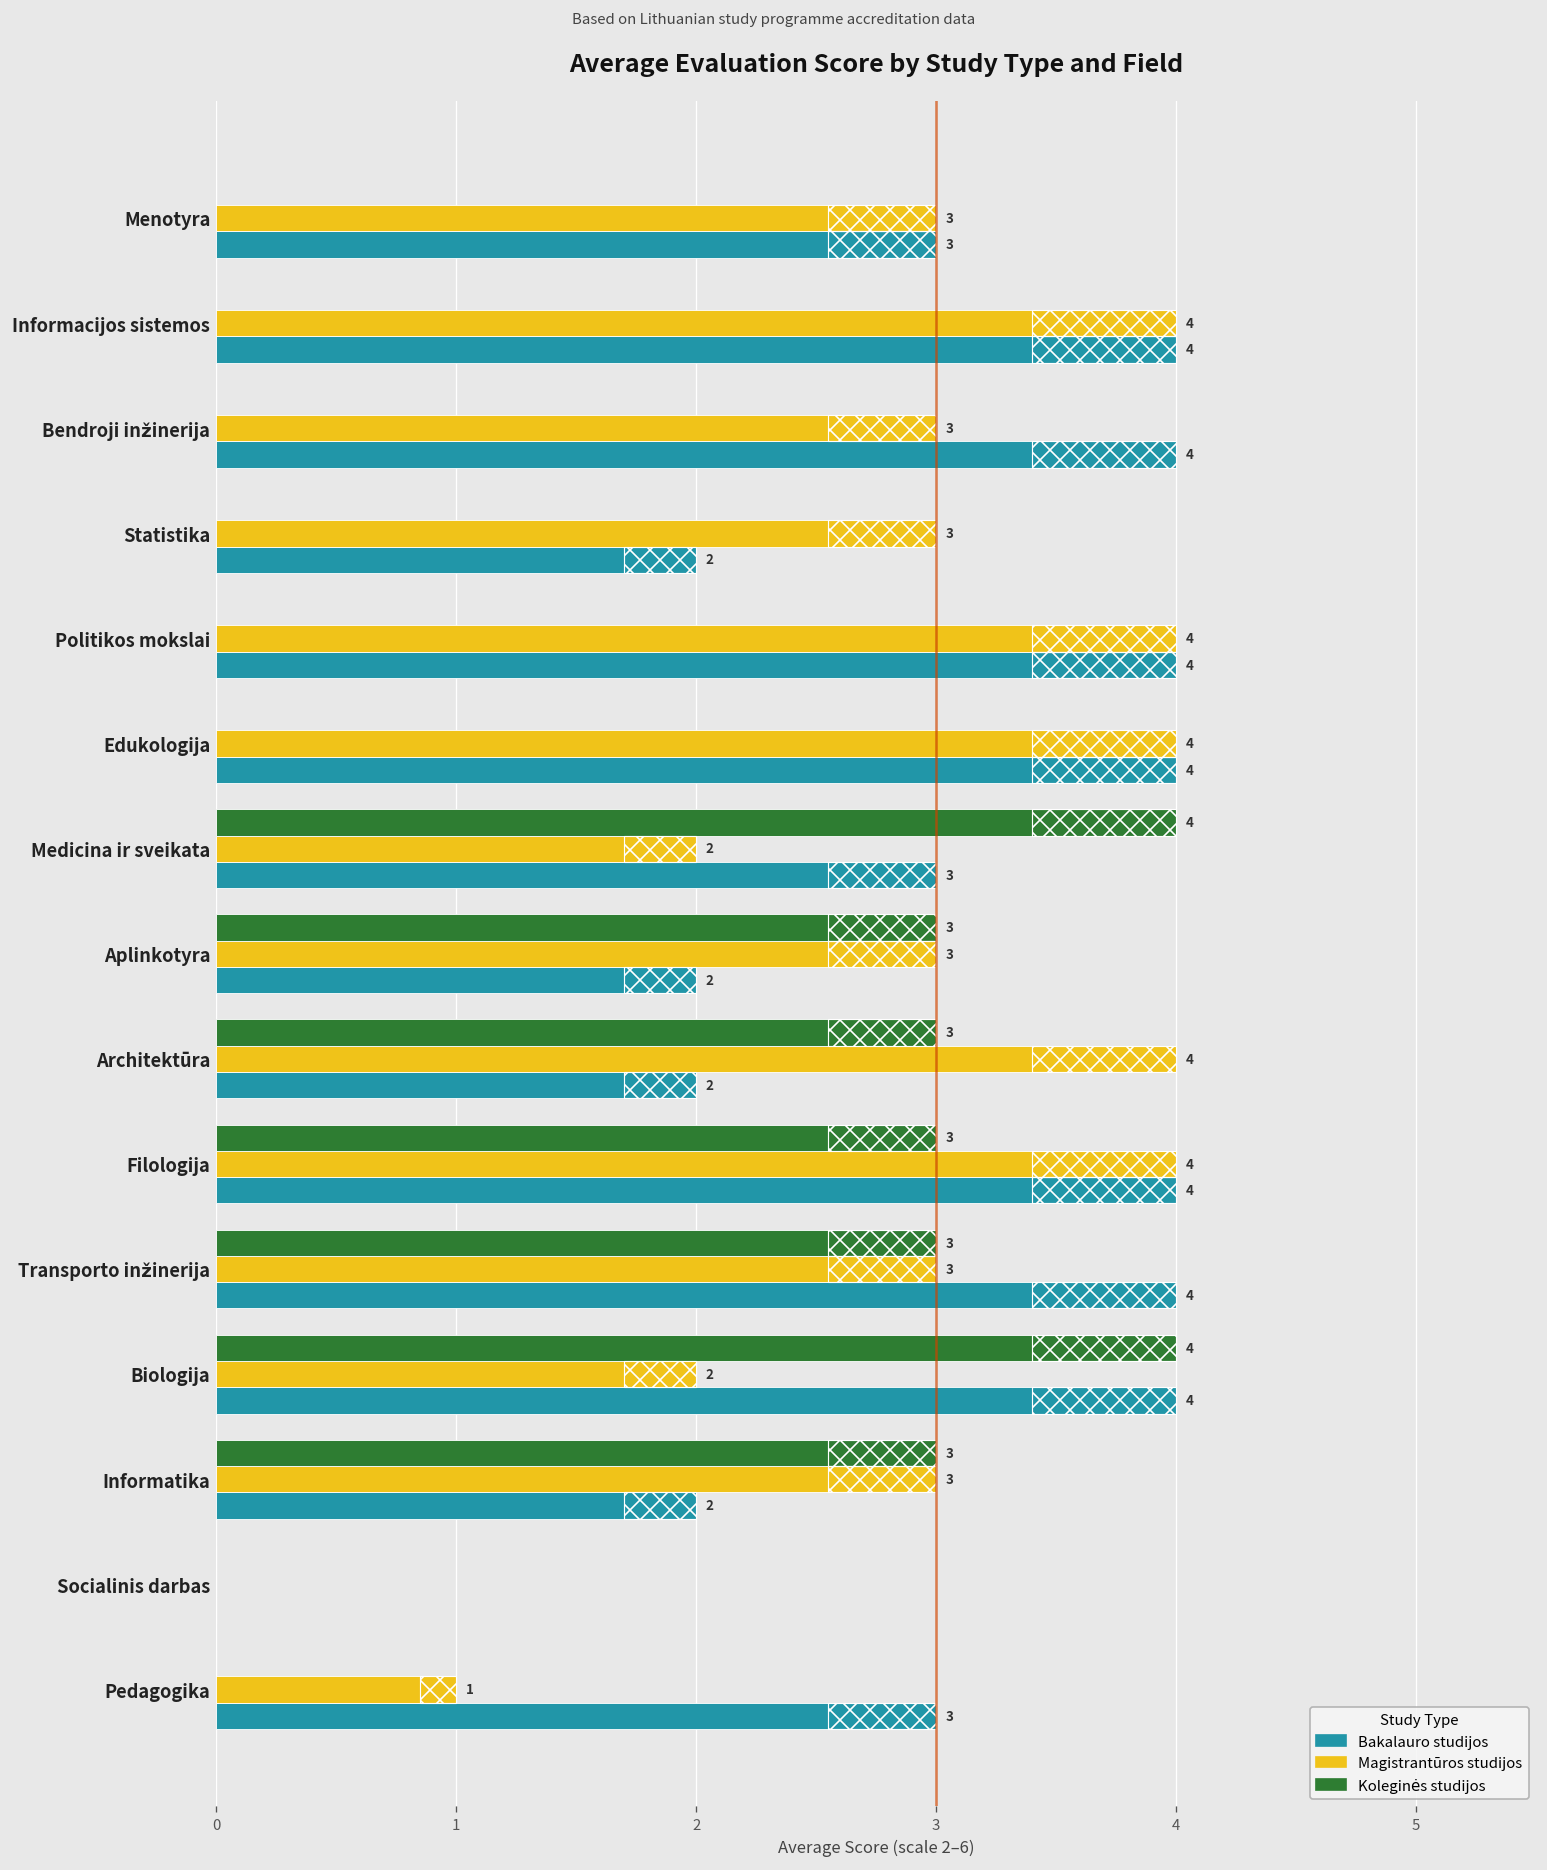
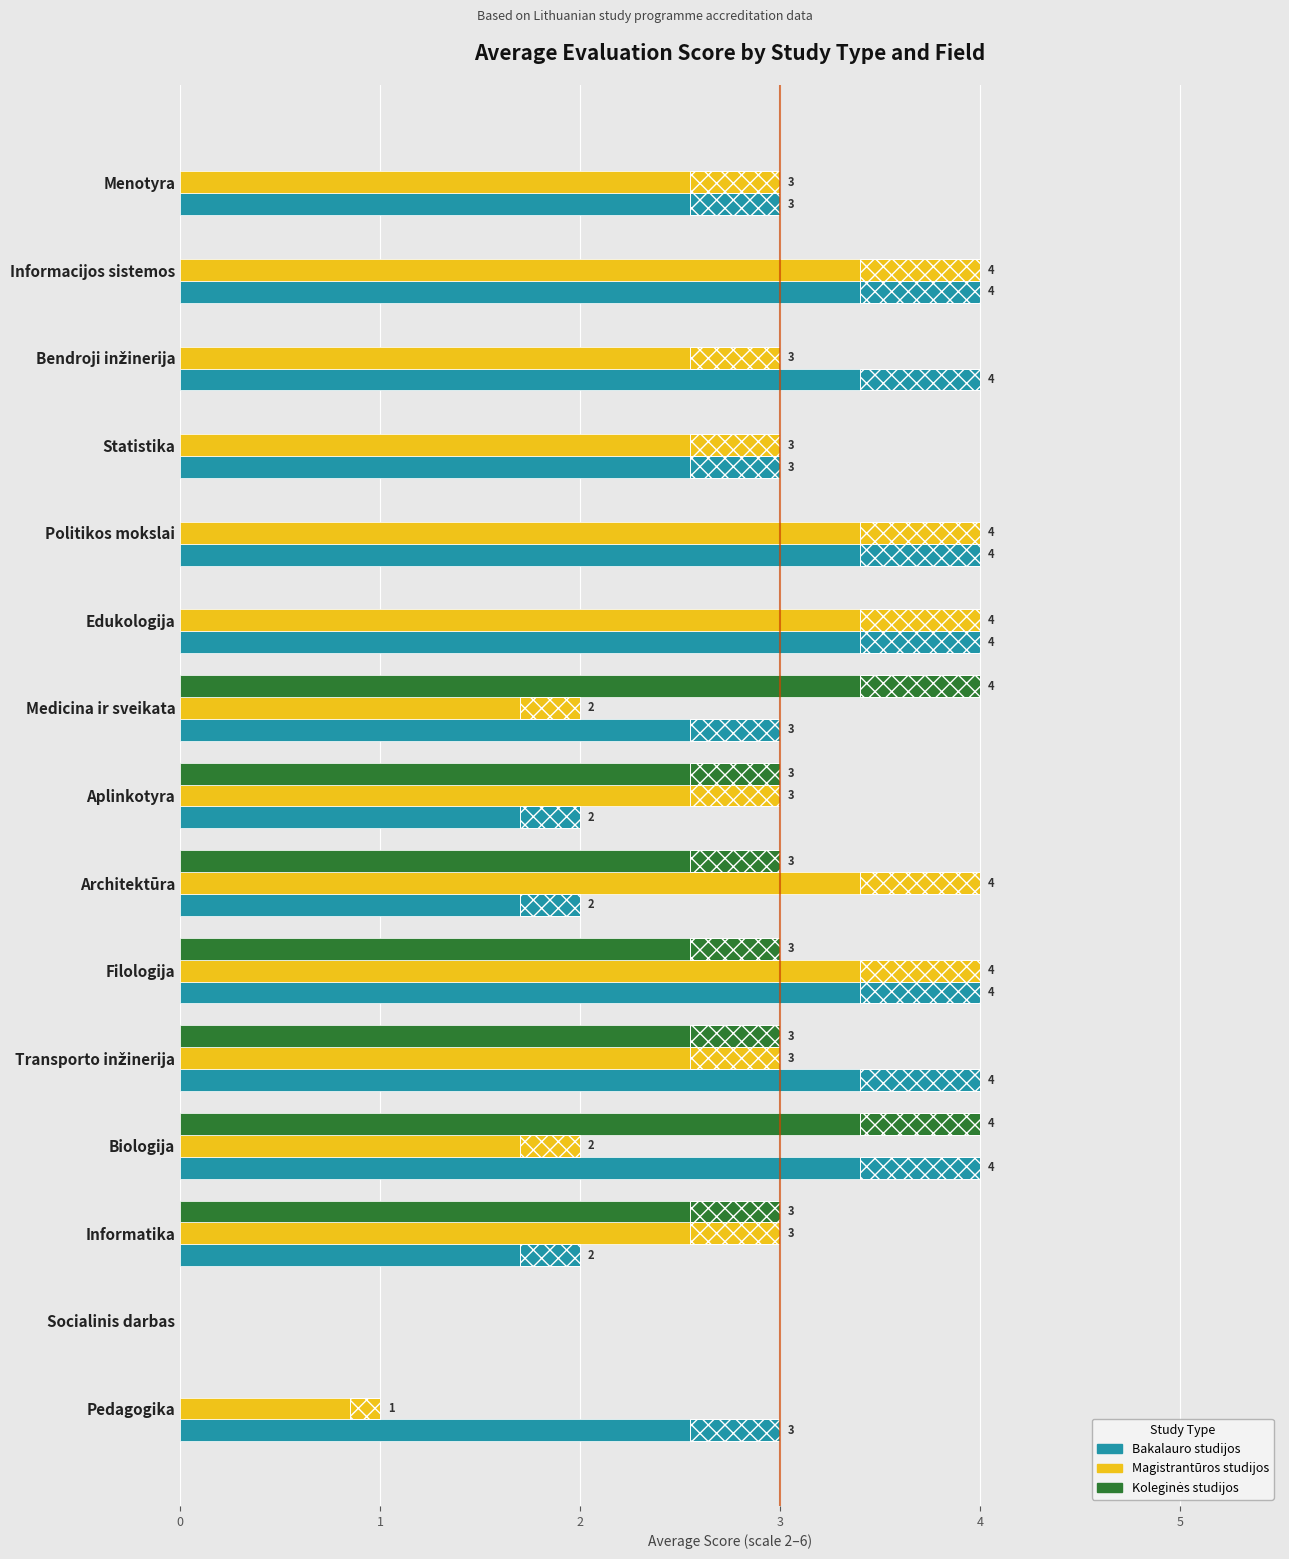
  {
    "Bakalauro studijos": {
      "Menotyra": 3,
      "Informacijos sistemos": 4,
      "Bendroji inžinerija": 4,
-     "Statistika": 2,
+     "Statistika": 3,
      "Politikos mokslai": 4,
      "Edukologija": 4,
      "Medicina ir sveikata": 3,
      "Aplinkotyra": 2,
      "Architektūra": 2,
      "Filologija": 4,
      "Transporto inžinerija": 4,
      "Biologija": 4,
      "Informatika": 2,
      "Pedagogika": 3
    },
    "Magistrantūros studijos": {
      "Menotyra": 3,
      "Informacijos sistemos": 4,
      "Bendroji inžinerija": 3,
      "Statistika": 3,
      "Politikos mokslai": 4,
      "Edukologija": 4,
      "Medicina ir sveikata": 2,
      "Aplinkotyra": 3,
      "Architektūra": 4,
      "Filologija": 4,
      "Transporto inžinerija": 3,
      "Biologija": 2,
      "Informatika": 3,
      "Pedagogika": 1
    },
    "Koleginės studijos": {
      "Medicina ir sveikata": 4,
      "Aplinkotyra": 3,
      "Architektūra": 3,
      "Filologija": 3,
      "Transporto inžinerija": 3,
      "Biologija": 4,
      "Informatika": 3
    }
  }
